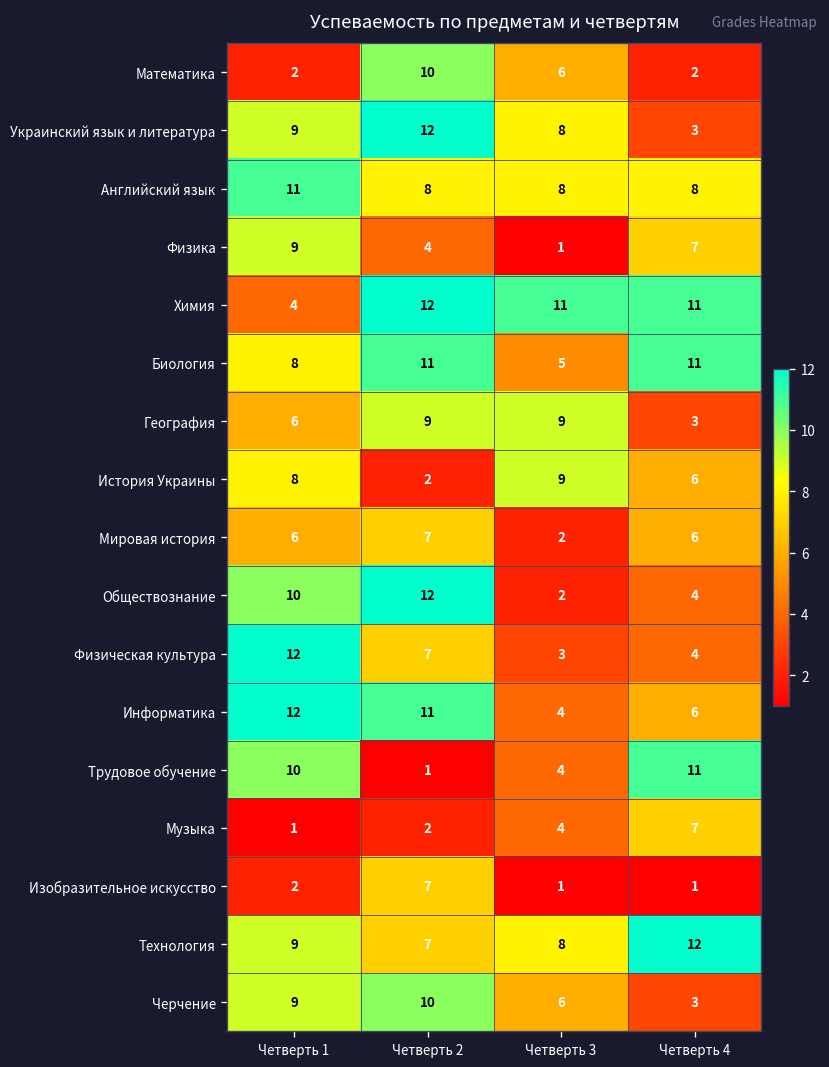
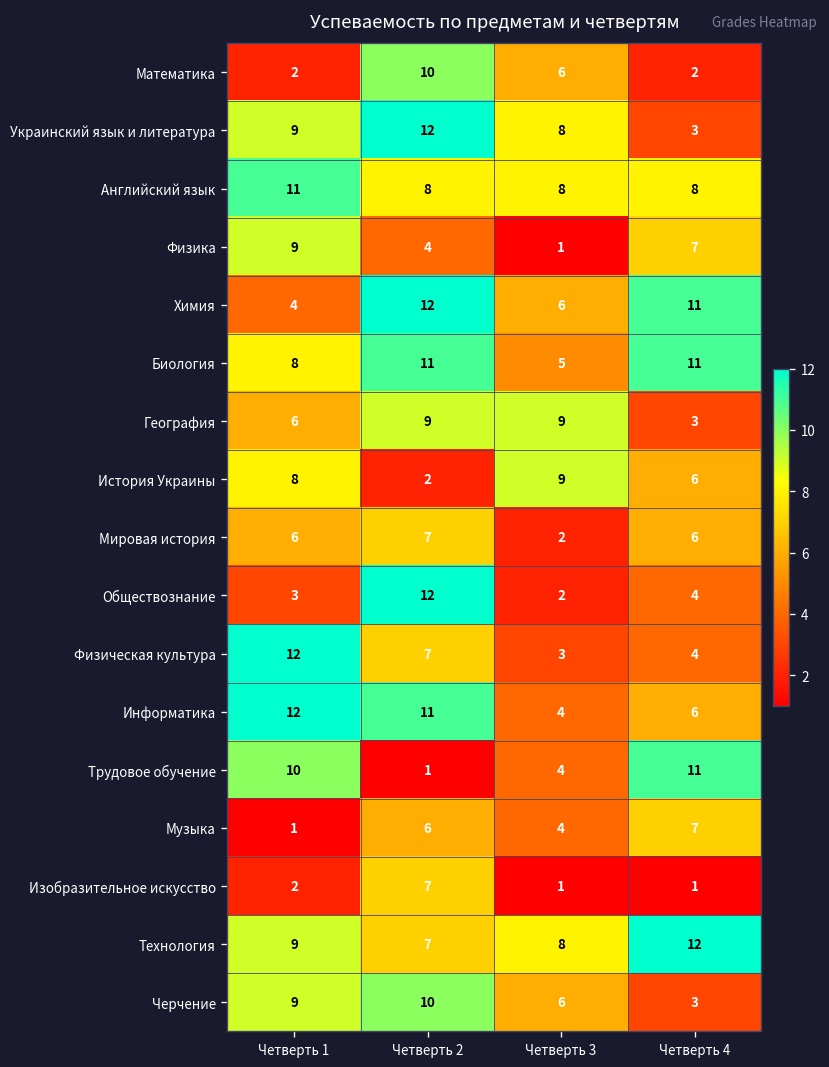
  {
    "Математика": {
      "Четверть 1": 2,
      "Четверть 2": 10,
      "Четверть 3": 6,
      "Четверть 4": 2
    },
    "Украинский язык и литература": {
      "Четверть 1": 9,
      "Четверть 2": 12,
      "Четверть 3": 8,
      "Четверть 4": 3
    },
    "Английский язык": {
      "Четверть 1": 11,
      "Четверть 2": 8,
      "Четверть 3": 8,
      "Четверть 4": 8
    },
    "Физика": {
      "Четверть 1": 9,
      "Четверть 2": 4,
      "Четверть 3": 1,
      "Четверть 4": 7
    },
    "Химия": {
      "Четверть 1": 4,
      "Четверть 2": 12,
-     "Четверть 3": 11,
+     "Четверть 3": 6,
      "Четверть 4": 11
    },
    "Биология": {
      "Четверть 1": 8,
      "Четверть 2": 11,
      "Четверть 3": 5,
      "Четверть 4": 11
    },
    "География": {
      "Четверть 1": 6,
      "Четверть 2": 9,
      "Четверть 3": 9,
      "Четверть 4": 3
    },
    "История Украины": {
      "Четверть 1": 8,
      "Четверть 2": 2,
      "Четверть 3": 9,
      "Четверть 4": 6
    },
    "Мировая история": {
      "Четверть 1": 6,
      "Четверть 2": 7,
      "Четверть 3": 2,
      "Четверть 4": 6
    },
    "Обществознание": {
-     "Четверть 1": 10,
+     "Четверть 1": 3,
      "Четверть 2": 12,
      "Четверть 3": 2,
      "Четверть 4": 4
    },
    "Физическая культура": {
      "Четверть 1": 12,
      "Четверть 2": 7,
      "Четверть 3": 3,
      "Четверть 4": 4
    },
    "Информатика": {
      "Четверть 1": 12,
      "Четверть 2": 11,
      "Четверть 3": 4,
      "Четверть 4": 6
    },
    "Трудовое обучение": {
      "Четверть 1": 10,
      "Четверть 2": 1,
      "Четверть 3": 4,
      "Четверть 4": 11
    },
    "Музыка": {
      "Четверть 1": 1,
-     "Четверть 2": 2,
+     "Четверть 2": 6,
      "Четверть 3": 4,
      "Четверть 4": 7
    },
    "Изобразительное искусство": {
      "Четверть 1": 2,
      "Четверть 2": 7,
      "Четверть 3": 1,
      "Четверть 4": 1
    },
    "Технология": {
      "Четверть 1": 9,
      "Четверть 2": 7,
      "Четверть 3": 8,
      "Четверть 4": 12
    },
    "Черчение": {
      "Четверть 1": 9,
      "Четверть 2": 10,
      "Четверть 3": 6,
      "Четверть 4": 3
    }
  }
